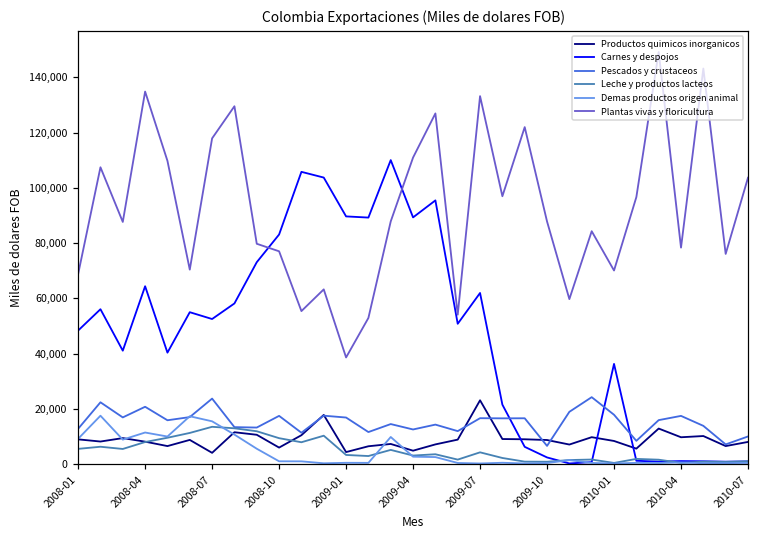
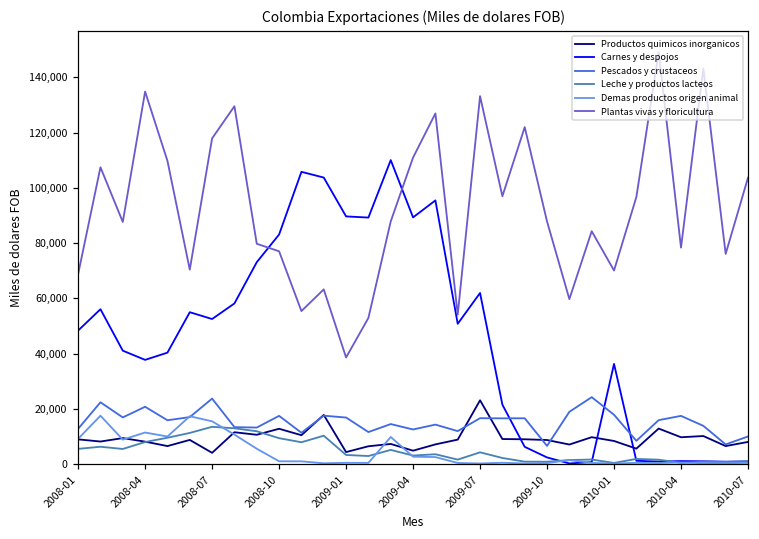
  {
    "Productos quimicos inorganicos": {
      "2008-07": "4,000",
-     "2008-10": "6,000",
+     "2008-10": "13,000",
      "2009-01": "4,000",
      "2009-04": "5,000",
      "2009-07": "23,000",
      "2009-10": "9,000",
      "2010-01": "8,000",
      "2010-04": "10,000",
      "2010-07": "8,000"
    },
    "Carnes y despojos": {
      "2008-01": "48,000",
-     "2008-04": "64,000",
+     "2008-04": "38,000",
      "2008-07": "53,000",
      "2008-10": "83,000",
      "2009-01": "90,000",
      "2009-04": "89,000",
      "2009-07": "62,000",
      "2009-10": "2,000",
      "2010-01": "36,000"
    }
  }
